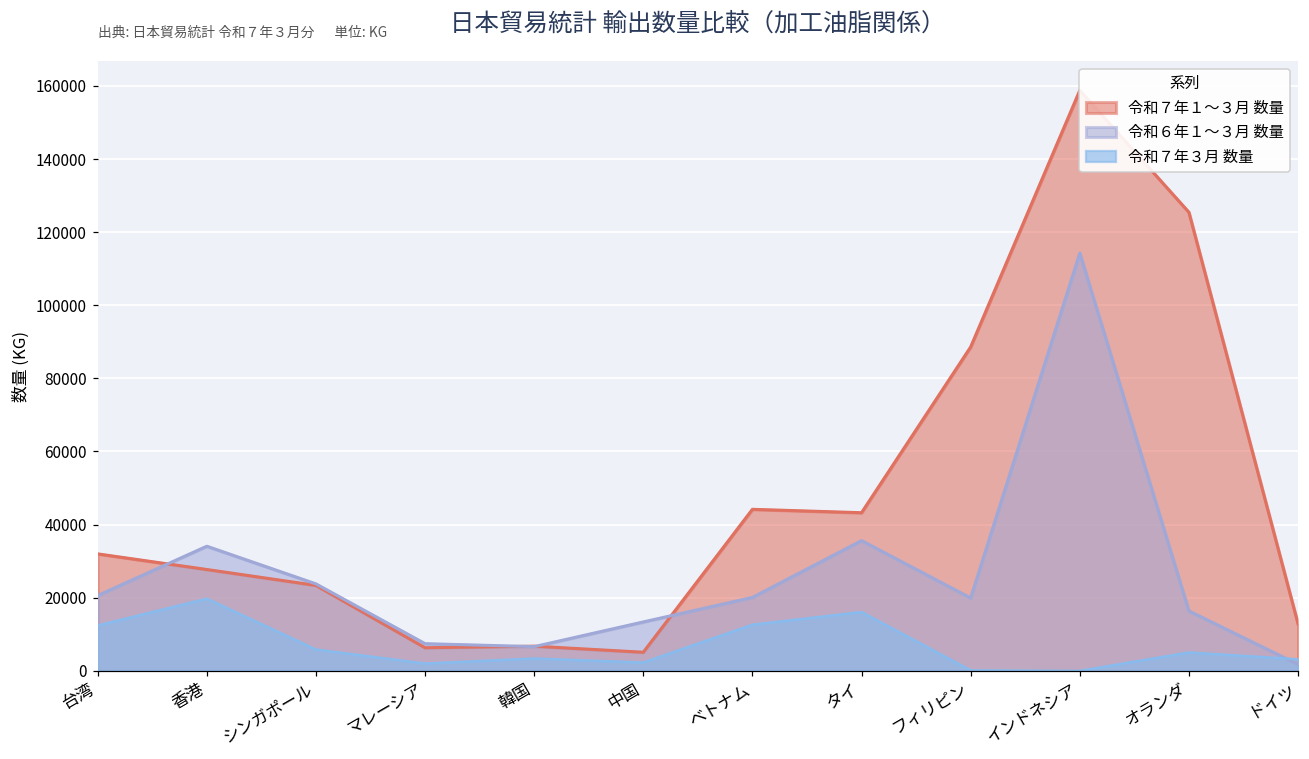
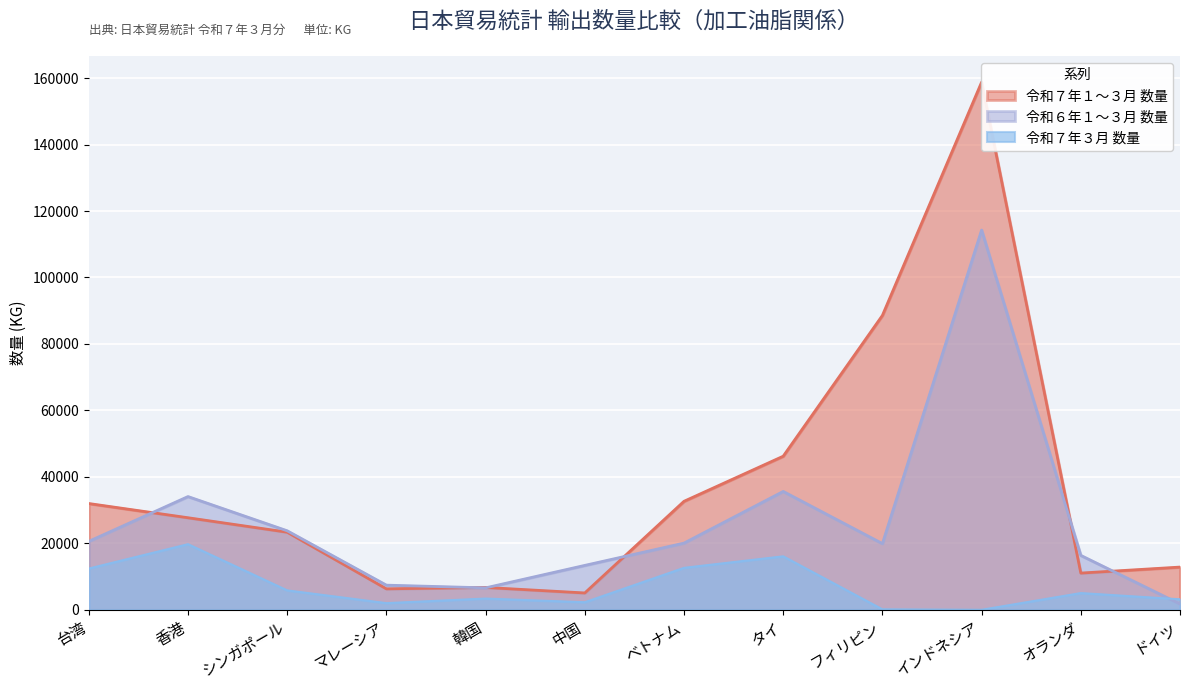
  {
    "令和７年１～３月 数量": {
      "台湾": 32000,
      "香港": 28000,
      "マレーシア": 6000,
      "中国": 5000,
-     "ベトナム": 44000,
-     "タイ": 43000,
+     "ベトナム": 33000,
+     "タイ": 46000,
      "フィリピン": 89000,
-     "オランダ": 125000,
+     "オランダ": 11000,
      "ドイツ": 13000
    }
  }
